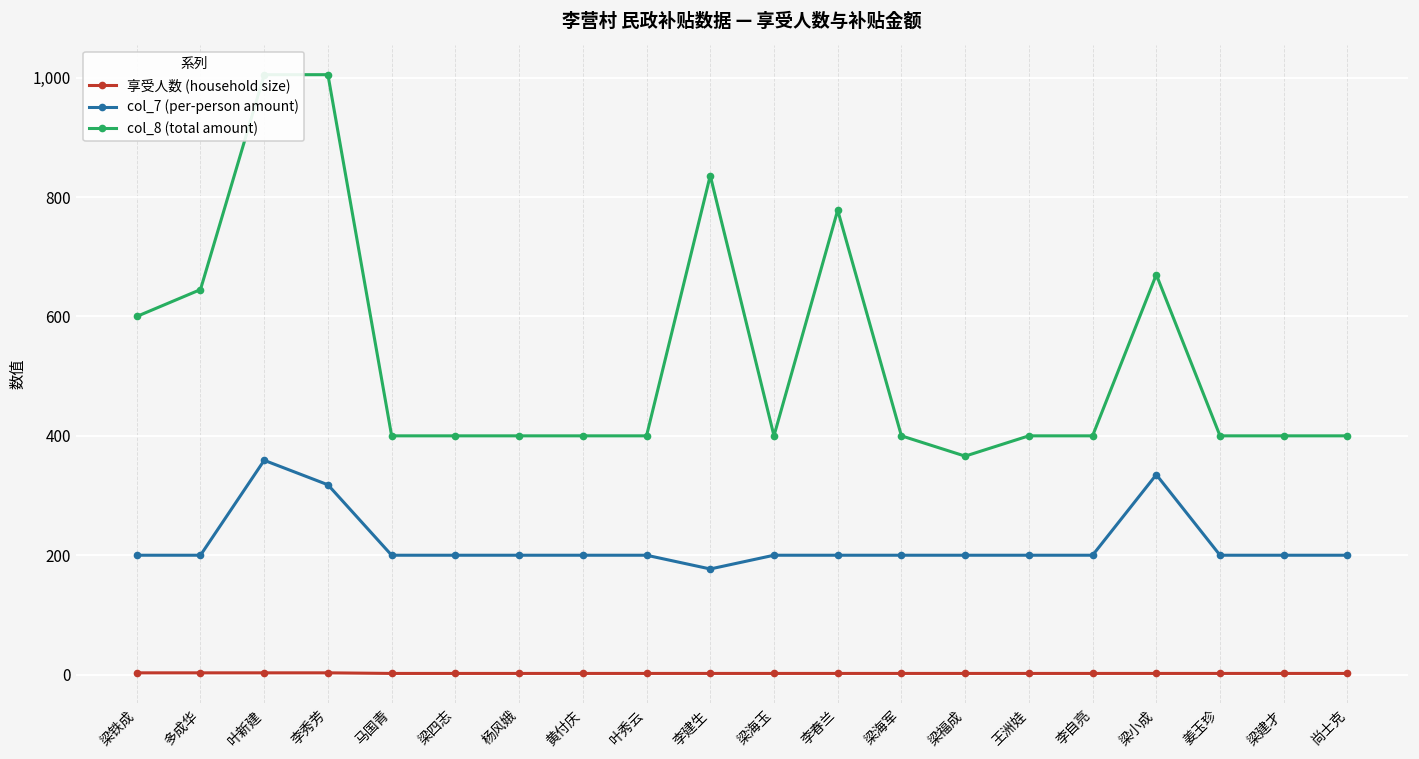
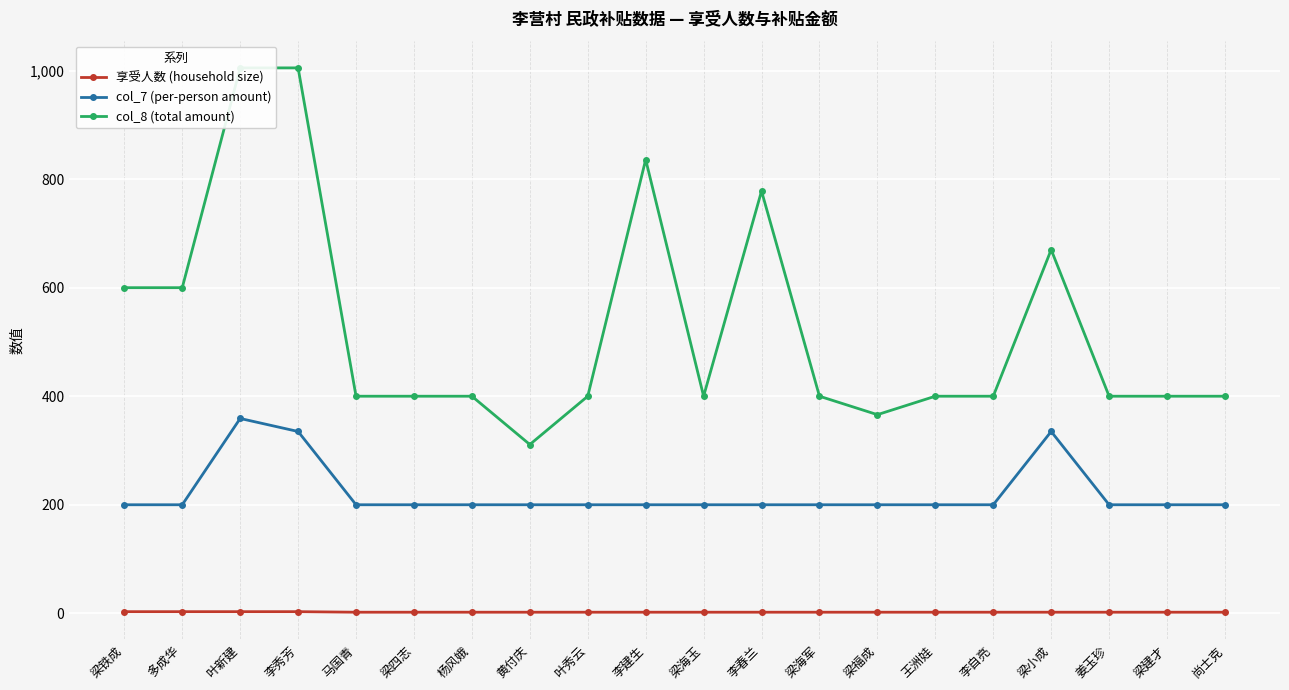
  {
    "享受人数 (household size)": {
      "梁铁成": "0",
      "多成华": "0",
      "叶新建": "0",
      "李秀芳": "0",
      "马国青": "0",
      "梁四志": "0",
      "杨风娥": "0",
      "黄付庆": "0",
      "叶秀云": "0",
      "李建生": "0",
      "梁海玉": "0",
      "李春兰": "0",
      "梁海军": "0",
      "梁福成": "0",
      "王洲娃": "0",
      "李自亮": "0",
      "梁小成": "0",
      "姜玉珍": "0",
      "梁建才": "0",
      "尚士克": "0"
    },
    "col_7 (per-person amount)": {
      "梁铁成": "200",
      "多成华": "200",
      "叶新建": "360",
-     "李秀芳": "320",
+     "李秀芳": "340",
      "马国青": "200",
      "梁四志": "200",
      "杨风娥": "200",
      "黄付庆": "200",
      "叶秀云": "200",
-     "李建生": "180",
+     "李建生": "200",
      "梁海玉": "200",
      "李春兰": "200",
      "梁海军": "200",
      "梁福成": "200",
      "王洲娃": "200",
      "李自亮": "200",
      "梁小成": "340",
      "姜玉珍": "200",
      "梁建才": "200",
      "尚士克": "200"
    },
    "col_8 (total amount)": {
      "梁铁成": "600",
-     "多成华": "650",
+     "多成华": "600",
      "李秀芳": "1,010",
      "马国青": "400",
      "梁四志": "400",
      "杨风娥": "400",
-     "黄付庆": "400",
+     "黄付庆": "310",
      "叶秀云": "400",
      "李建生": "840",
      "梁海玉": "400",
      "李春兰": "780",
      "梁海军": "400",
      "梁福成": "370",
      "王洲娃": "400",
      "李自亮": "400",
      "梁小成": "670",
      "姜玉珍": "400",
      "梁建才": "400",
      "尚士克": "400"
    }
  }
